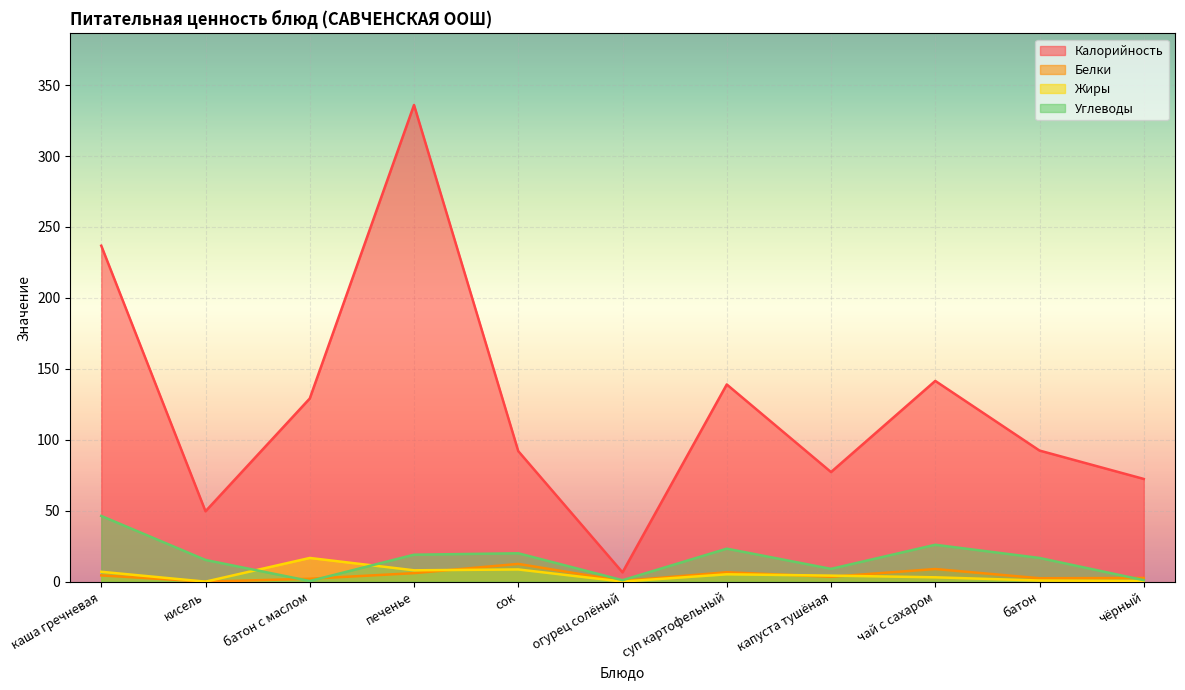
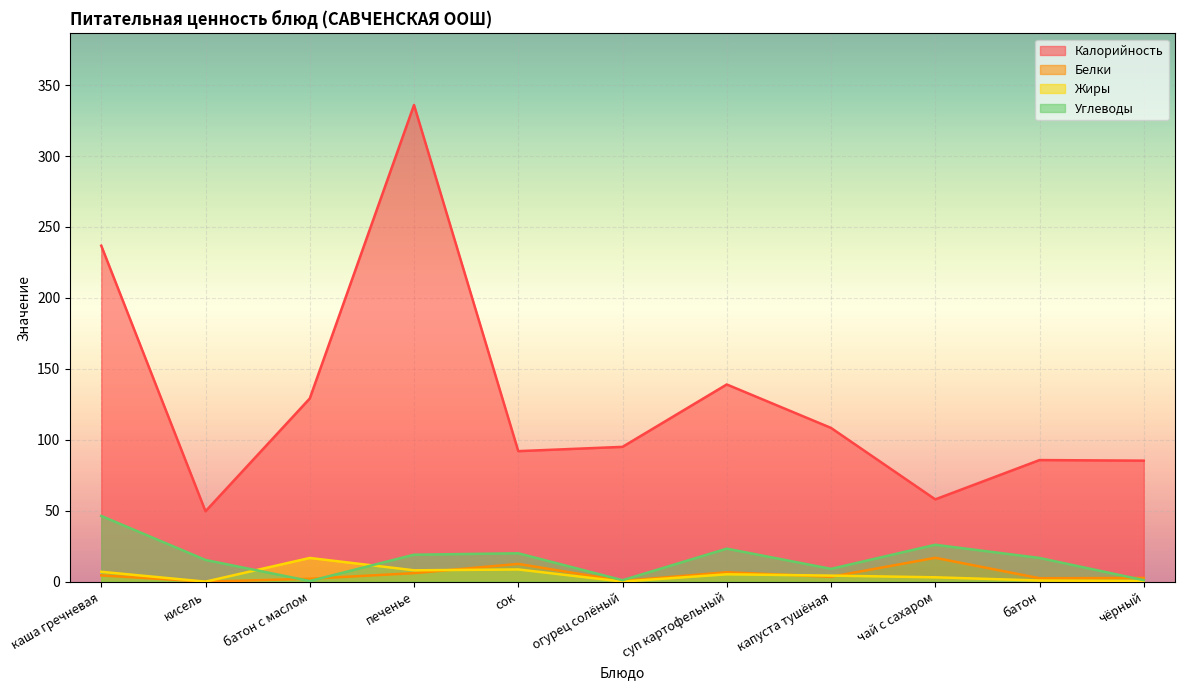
  {
    "Калорийность": {
      "каша гречневая": 237,
      "кисель": 50,
      "батон с маслом": 129,
      "печенье": 336,
      "сок": 92,
-     "огурец солёный": 7,
+     "огурец солёный": 95,
      "суп картофельный": 139,
-     "капуста тушёная": 77,
-     "чай с сахаром": 142,
-     "батон": 92,
-     "чёрный": 72
+     "капуста тушёная": 108,
+     "чай с сахаром": 58,
+     "батон": 86,
+     "чёрный": 85
    },
    "Белки": {
      "каша гречневая": 4,
      "печенье": 6,
      "сок": 13,
-     "чай с сахаром": 9
+     "чай с сахаром": 17
    },
    "Жиры": {
      "каша гречневая": 7,
      "батон с маслом": 17,
      "печенье": 8,
      "сок": 9,
      "чай с сахаром": 3
    },
    "Углеводы": {
      "каша гречневая": 46,
      "кисель": 15,
      "печенье": 19,
      "сок": 20,
      "суп картофельный": 23,
      "капуста тушёная": 9,
      "чай с сахаром": 26,
      "батон": 17
    }
  }
